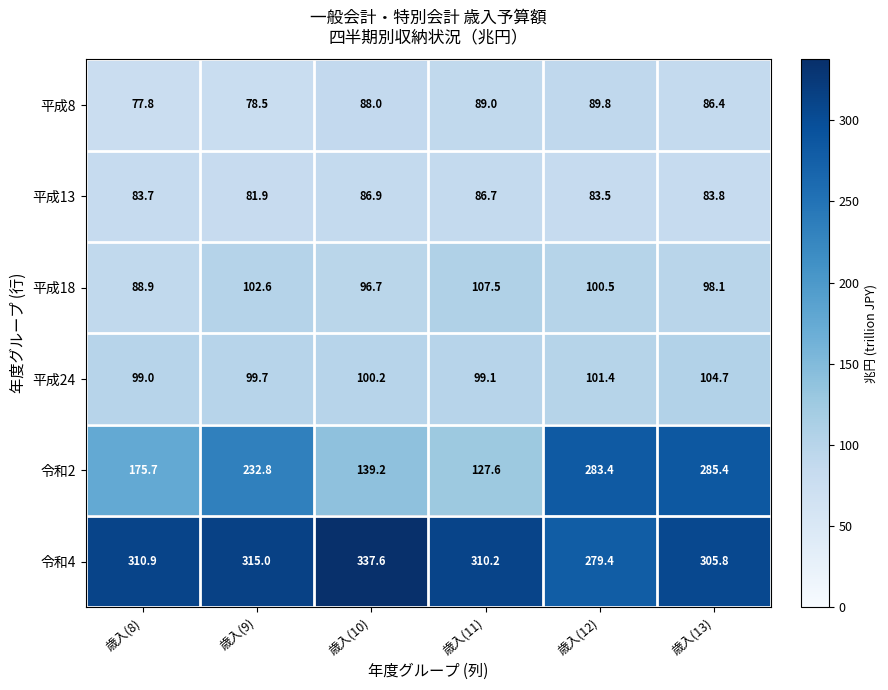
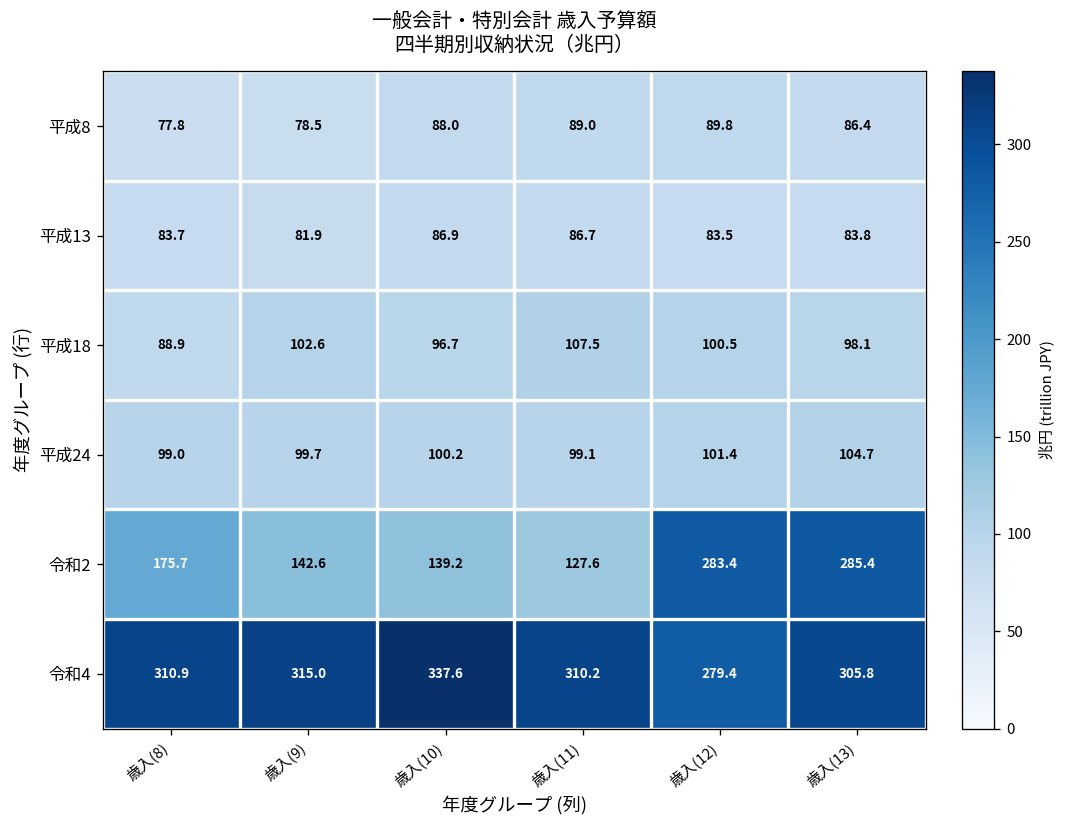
  {
    "平成8": {
      "歳入(8)": 77.8,
      "歳入(9)": 78.5,
      "歳入(10)": 88.0,
      "歳入(11)": 89.0,
      "歳入(12)": 89.8,
      "歳入(13)": 86.4
    },
    "平成13": {
      "歳入(8)": 83.7,
      "歳入(9)": 81.9,
      "歳入(10)": 86.9,
      "歳入(11)": 86.7,
      "歳入(12)": 83.5,
      "歳入(13)": 83.8
    },
    "平成18": {
      "歳入(8)": 88.9,
      "歳入(9)": 102.6,
      "歳入(10)": 96.7,
      "歳入(11)": 107.5,
      "歳入(12)": 100.5,
      "歳入(13)": 98.1
    },
    "平成24": {
      "歳入(8)": 99.0,
      "歳入(9)": 99.7,
      "歳入(10)": 100.2,
      "歳入(11)": 99.1,
      "歳入(12)": 101.4,
      "歳入(13)": 104.7
    },
    "令和2": {
      "歳入(8)": 175.7,
-     "歳入(9)": 232.8,
+     "歳入(9)": 142.6,
      "歳入(10)": 139.2,
      "歳入(11)": 127.6,
      "歳入(12)": 283.4,
      "歳入(13)": 285.4
    },
    "令和4": {
      "歳入(8)": 310.9,
      "歳入(9)": 315.0,
      "歳入(10)": 337.6,
      "歳入(11)": 310.2,
      "歳入(12)": 279.4,
      "歳入(13)": 305.8
    }
  }
